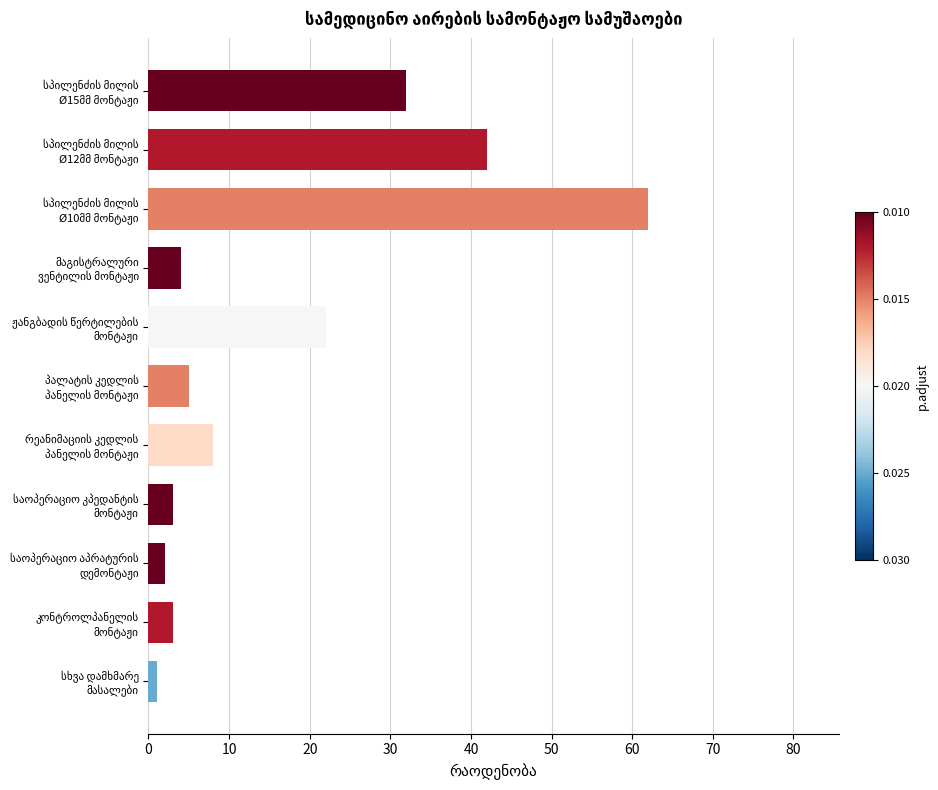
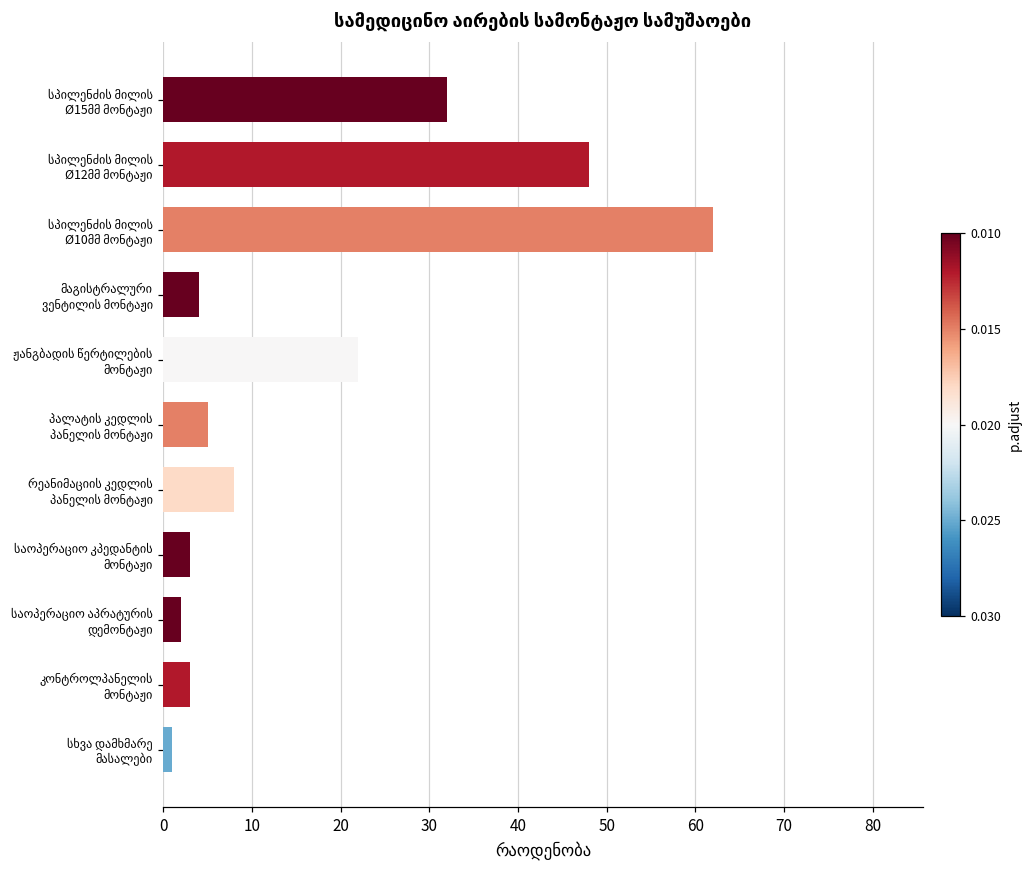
  {
    "სპილენძის მილის Ø15მმ მონტაჟი": 32,
-   "სპილენძის მილის Ø12მმ მონტაჟი": 42,
+   "სპილენძის მილის Ø12მმ მონტაჟი": 48,
    "სპილენძის მილის Ø10მმ მონტაჟი": 62,
    "მაგისტრალური ვენტილის მონტაჟი": 4,
    "ჟანგბადის წერტილების მონტაჟი": 22,
    "პალატის კედლის პანელის მონტაჟი": 5,
    "რეანიმაციის კედლის პანელის მონტაჟი": 8,
    "საოპერაციო კპედანტის მონტაჟი": 3,
    "საოპერაციო აპრატურის დემონტაჟი": 2,
    "კონტროლპანელის მონტაჟი": 3,
    "სხვა დამხმარე მასალები": 1
  }
